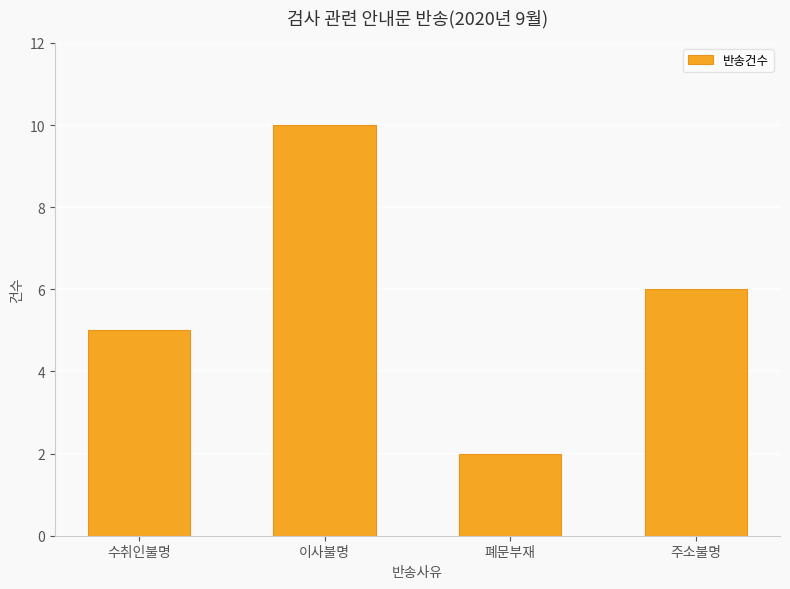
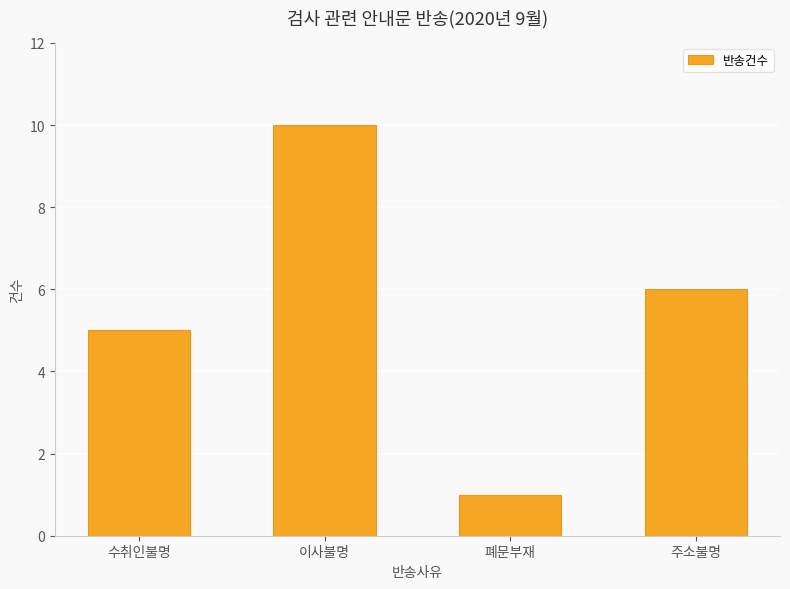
  {
    "수취인불명": 5,
    "이사불명": 10,
-   "폐문부재": 2,
+   "폐문부재": 1,
    "주소불명": 6
  }
